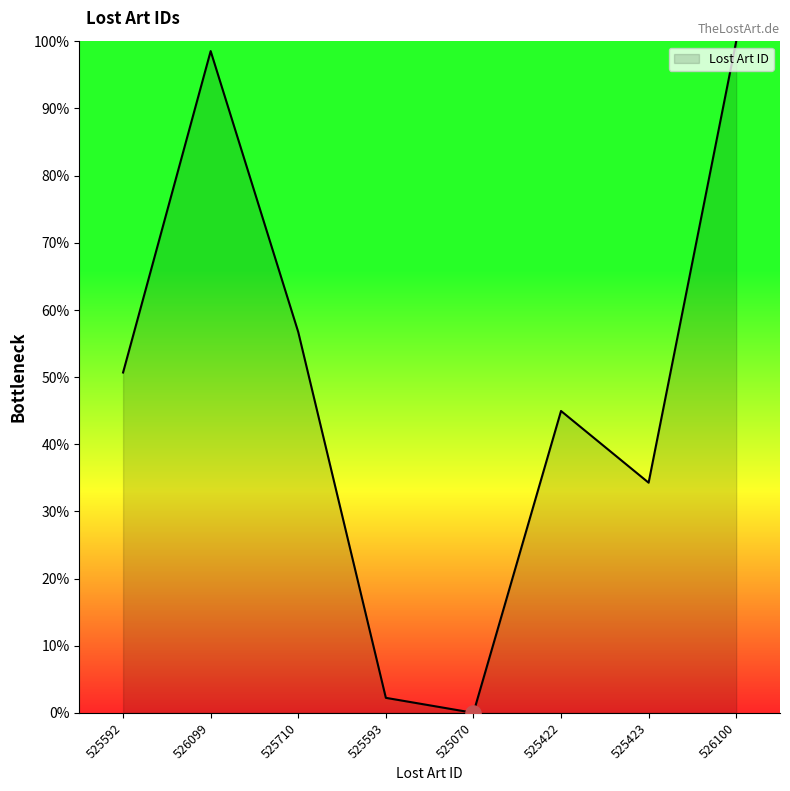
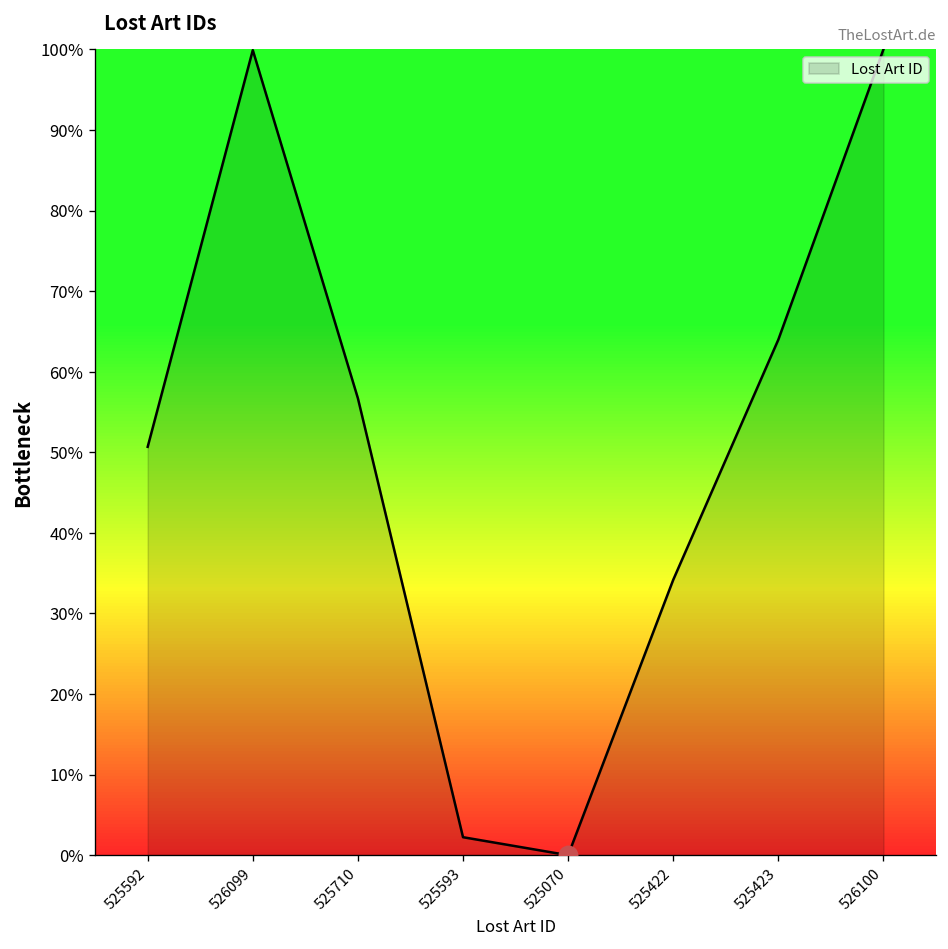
  {
    "Lost Art ID": {
      "525592": "51%",
-     "526099": "99%",
+     "526099": "100%",
      "525710": "57%",
      "525593": "2%",
-     "525422": "45%",
-     "525423": "34%",
+     "525422": "34%",
+     "525423": "64%",
      "526100": "100%"
    }
  }
